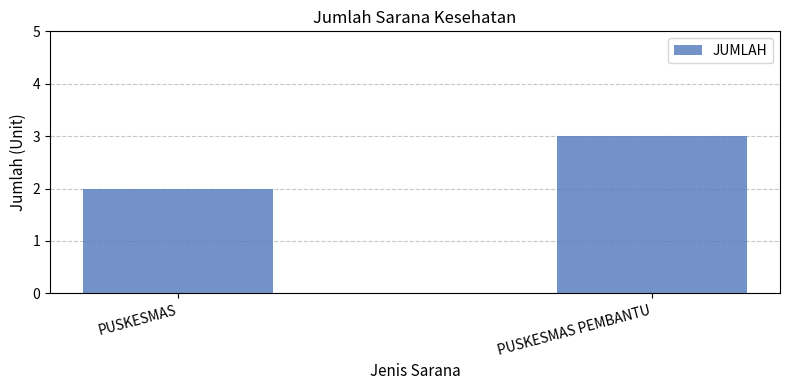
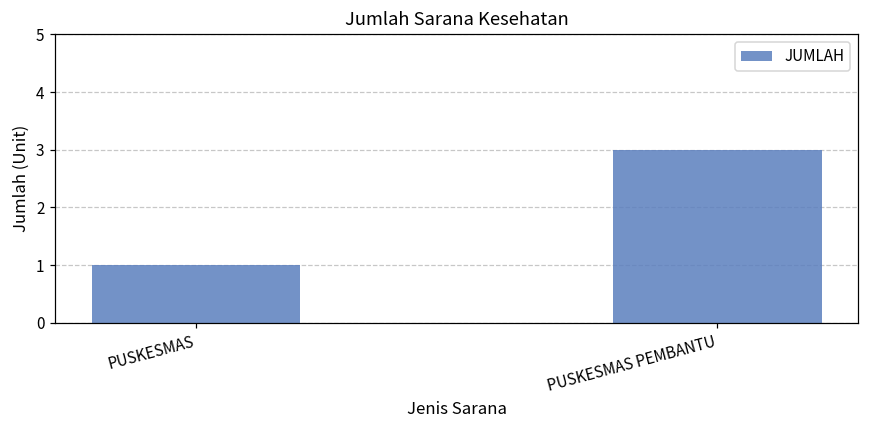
  {
-   "PUSKESMAS": 2,
+   "PUSKESMAS": 1,
    "PUSKESMAS PEMBANTU": 3
  }
